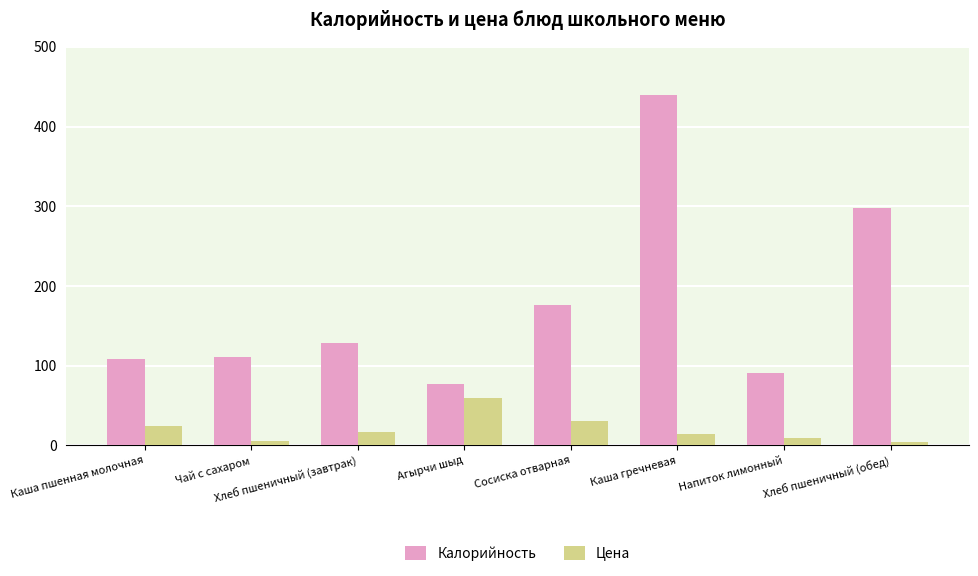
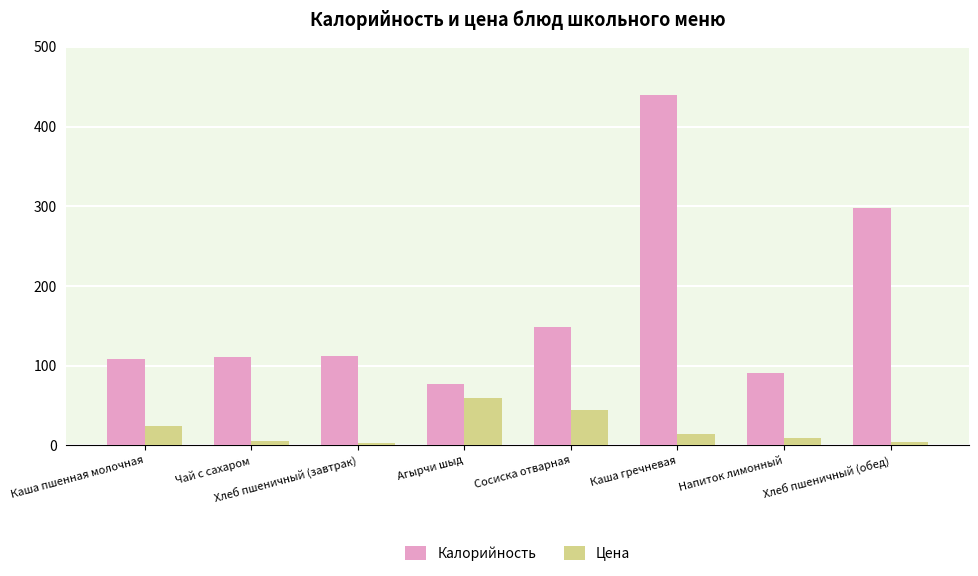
  {
    "Калорийность": {
      "Каша пшенная молочная": 110,
      "Чай с сахаром": 110,
-     "Хлеб пшеничный (завтрак)": 130,
+     "Хлеб пшеничный (завтрак)": 110,
      "Агырчи шыд": 80,
-     "Сосиска отварная": 180,
+     "Сосиска отварная": 150,
      "Каша гречневая": 440,
      "Напиток лимонный": 90,
      "Хлеб пшеничный (обед)": 300
    },
    "Цена": {
      "Каша пшенная молочная": 20,
      "Чай с сахаром": 10,
-     "Хлеб пшеничный (завтрак)": 20,
+     "Хлеб пшеничный (завтрак)": 0,
      "Агырчи шыд": 60,
-     "Сосиска отварная": 30,
+     "Сосиска отварная": 40,
      "Каша гречневая": 10,
      "Напиток лимонный": 10,
      "Хлеб пшеничный (обед)": 0
    }
  }
